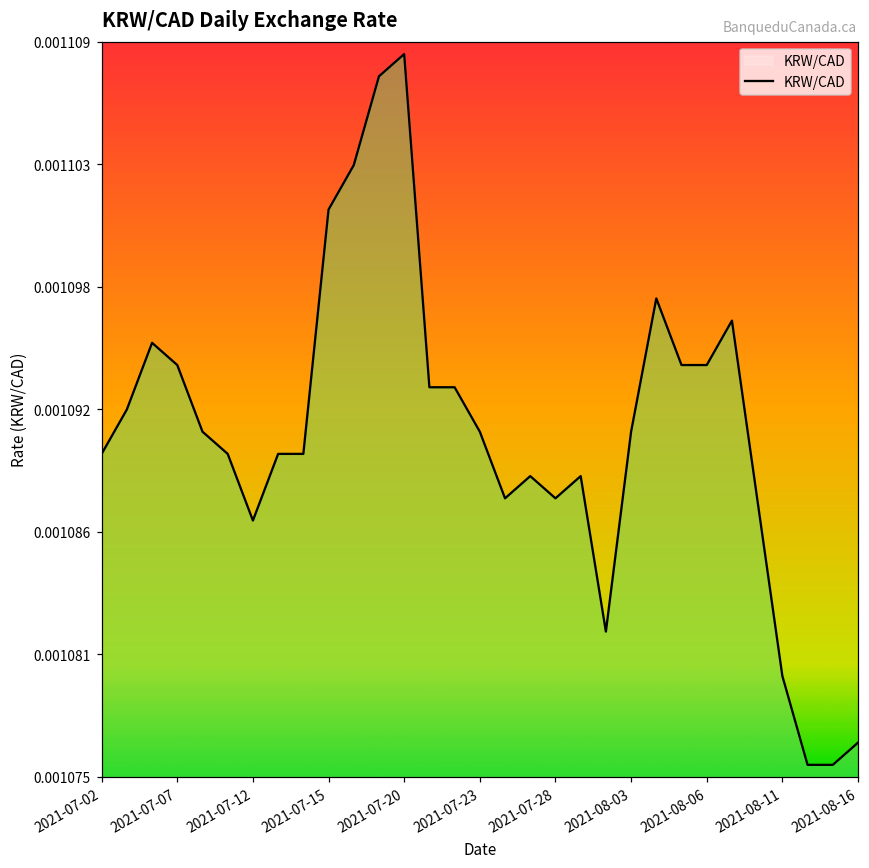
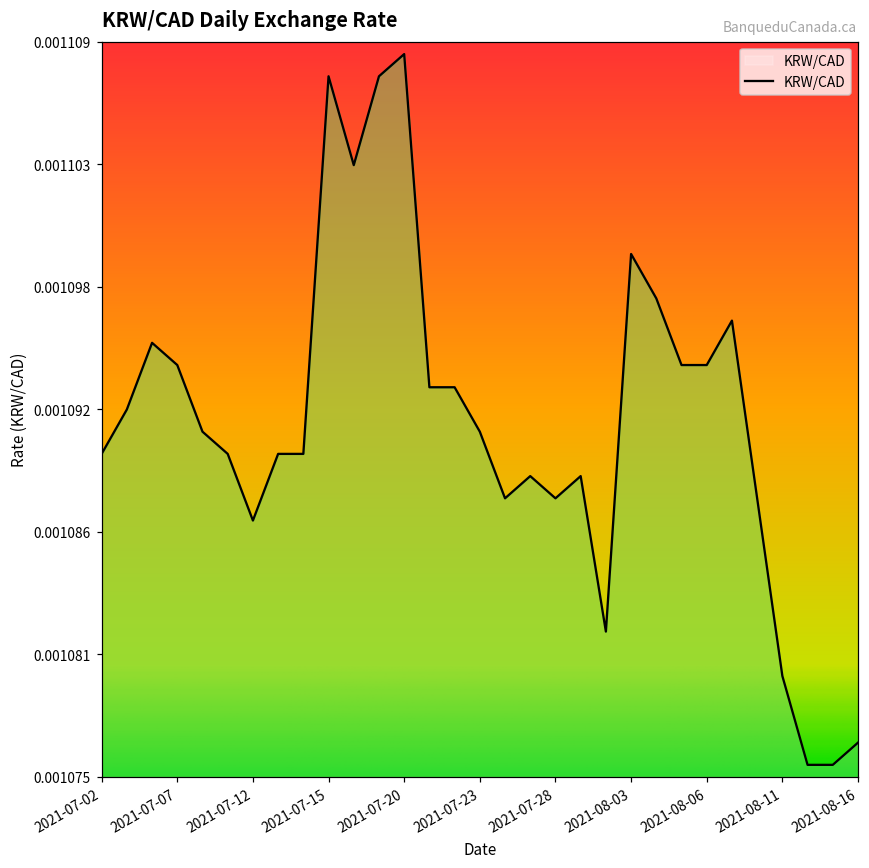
  {
    "2021-07-02": 0.001090,
    "2021-07-07": 0.001094,
    "2021-07-12": 0.001087,
-   "2021-07-15": 0.001101,
+   "2021-07-15": 0.001107,
    "2021-07-20": 0.001108,
    "2021-07-23": 0.001091,
    "2021-07-28": 0.001088,
-   "2021-08-03": 0.001091,
+   "2021-08-03": 0.001099,
    "2021-08-06": 0.001094,
    "2021-08-11": 0.001080,
    "2021-08-16": 0.001077
  }
